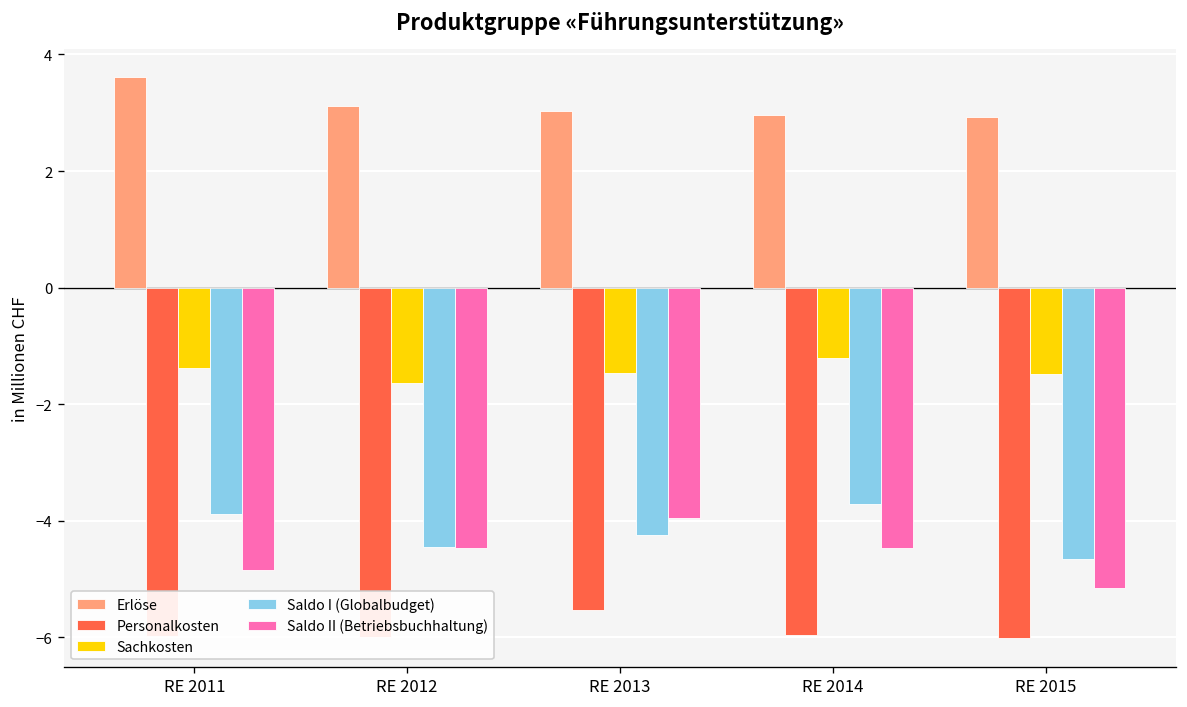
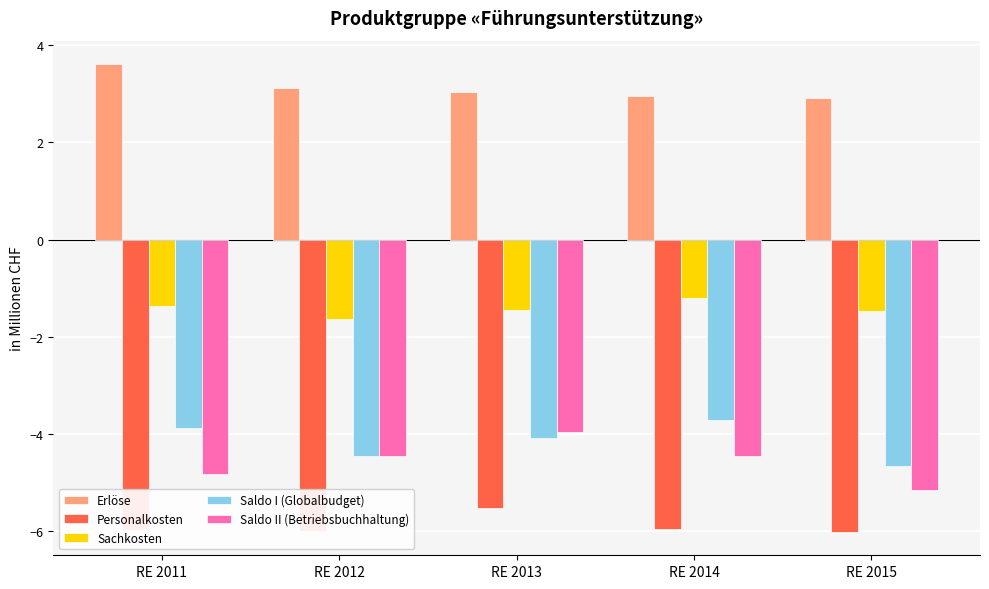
  {
    "Erlöse": {
      "RE 2011": 3.6,
      "RE 2012": 3.1,
      "RE 2013": 3.0,
      "RE 2014": 3.0,
      "RE 2015": 2.9
    },
    "Personalkosten": {
      "RE 2013": -5.5,
      "RE 2014": -6.0,
      "RE 2015": -6.0
    },
    "Sachkosten": {
      "RE 2011": -1.4,
      "RE 2012": -1.6,
      "RE 2013": -1.5,
      "RE 2014": -1.2,
      "RE 2015": -1.5
    },
    "Saldo I (Globalbudget)": {
      "RE 2011": -3.9,
      "RE 2012": -4.5,
-     "RE 2013": -4.2,
+     "RE 2013": -4.1,
      "RE 2014": -3.7,
      "RE 2015": -4.7
    },
    "Saldo II (Betriebsbuchhaltung)": {
      "RE 2011": -4.8,
      "RE 2012": -4.5,
      "RE 2013": -4.0,
      "RE 2014": -4.5,
      "RE 2015": -5.2
    }
  }
